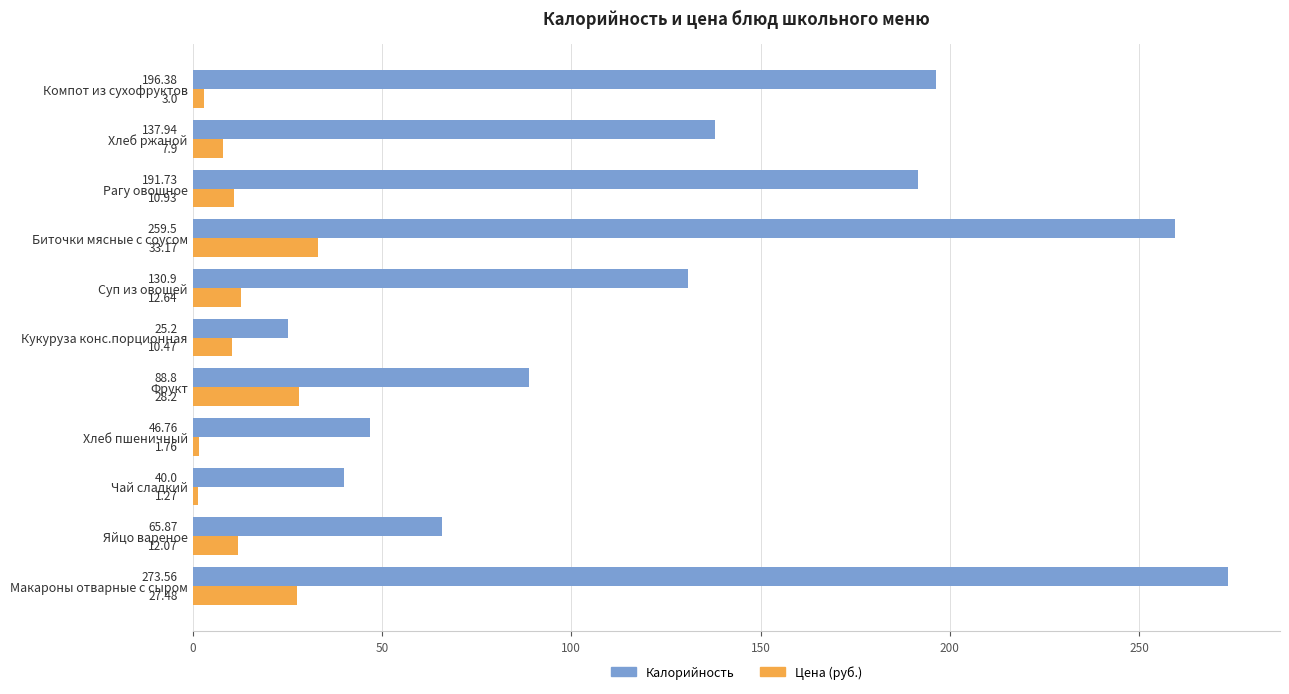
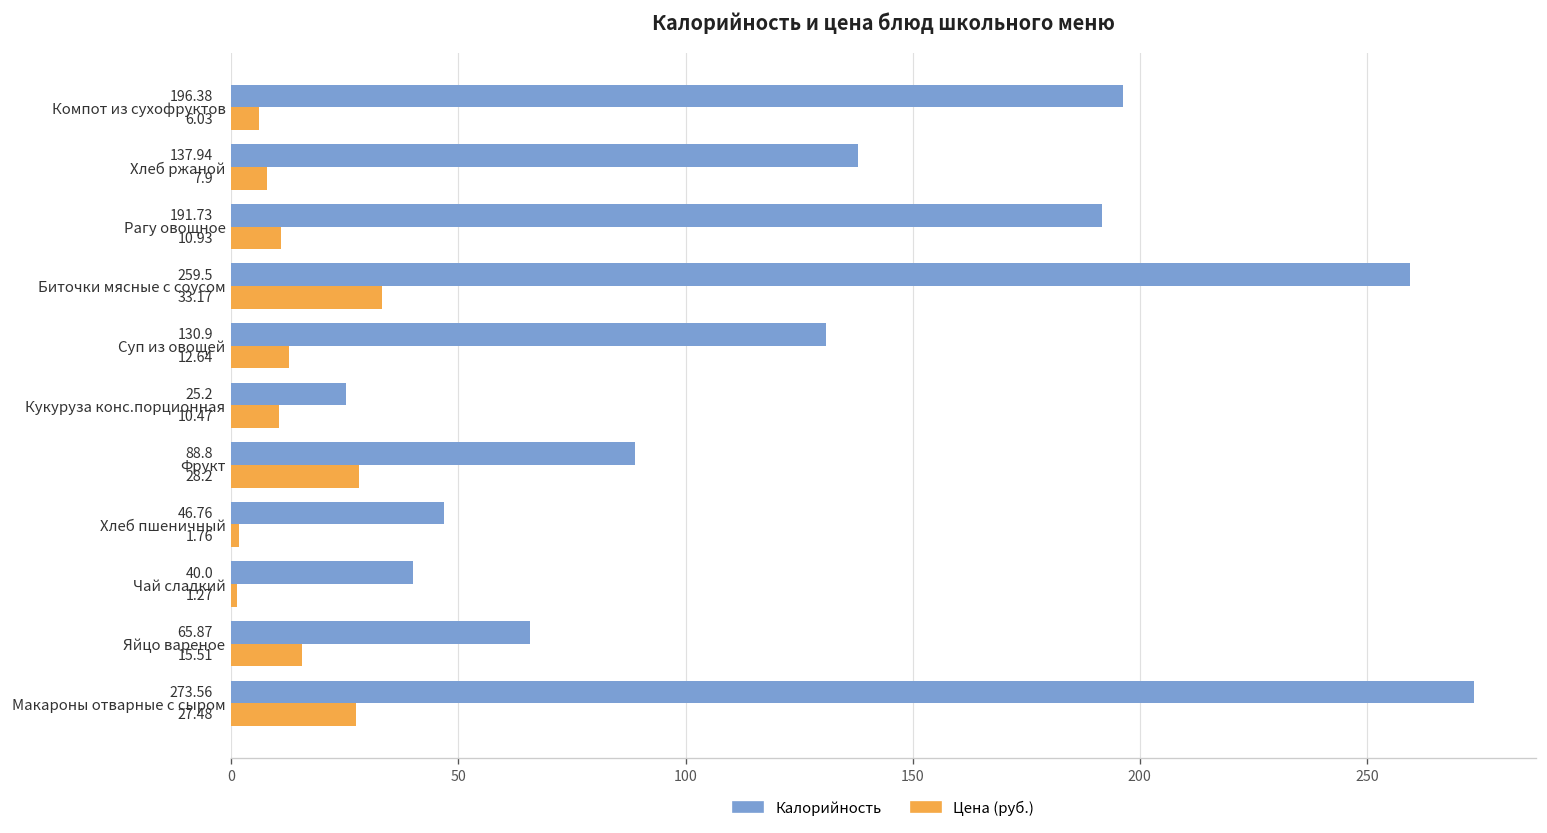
  {
    "Калорийность": {
      "Компот из сухофруктов": 196,
      "Хлеб ржаной": 138,
      "Рагу овощное": 192,
      "Биточки мясные с соусом": 260,
      "Суп из овощей": 131,
      "Кукуруза конс.порционная": 25,
      "Фрукт": 89,
      "Хлеб пшеничный": 47,
      "Чай сладкий": 40,
      "Яйцо вареное": 66,
      "Макароны отварные с сыром": 274
    },
    "Цена (руб.)": {
-     "Компот из сухофруктов": 3.0,
+     "Компот из сухофруктов": 6.03,
      "Хлеб пшеничный": 1.76,
      "Чай сладкий": 1.27,
-     "Яйцо вареное": 12.07
+     "Яйцо вареное": 15.51
    }
  }
